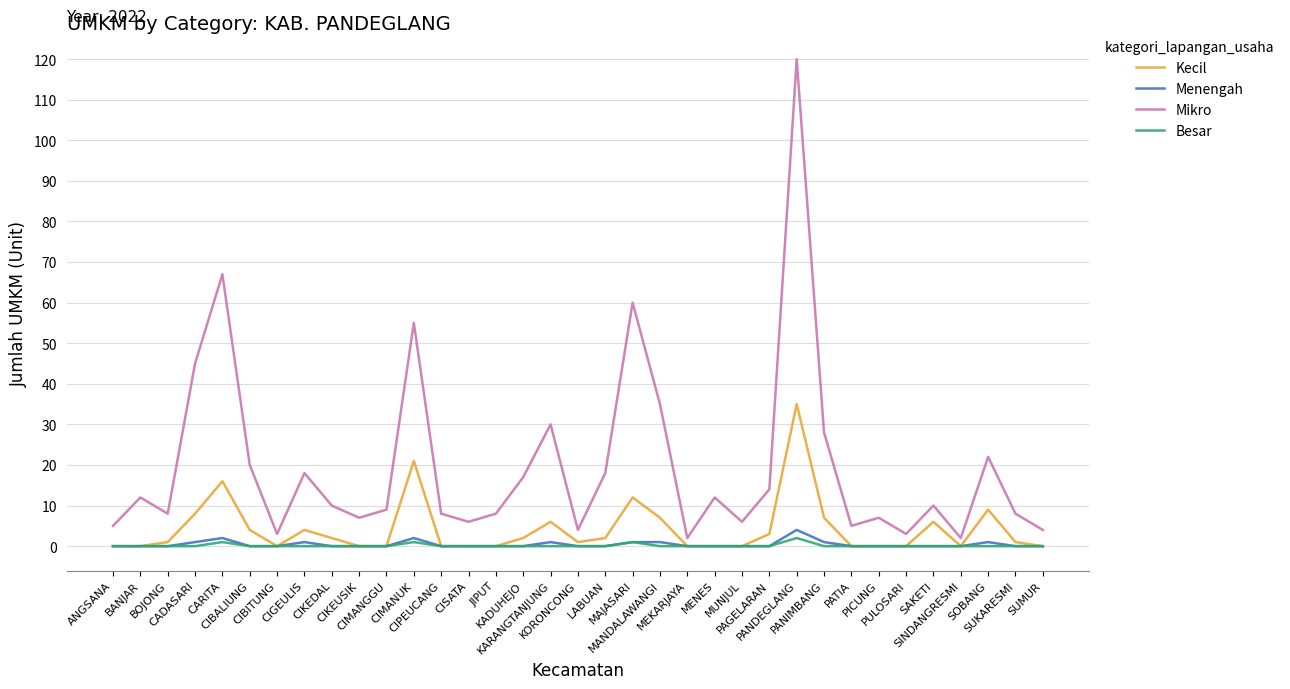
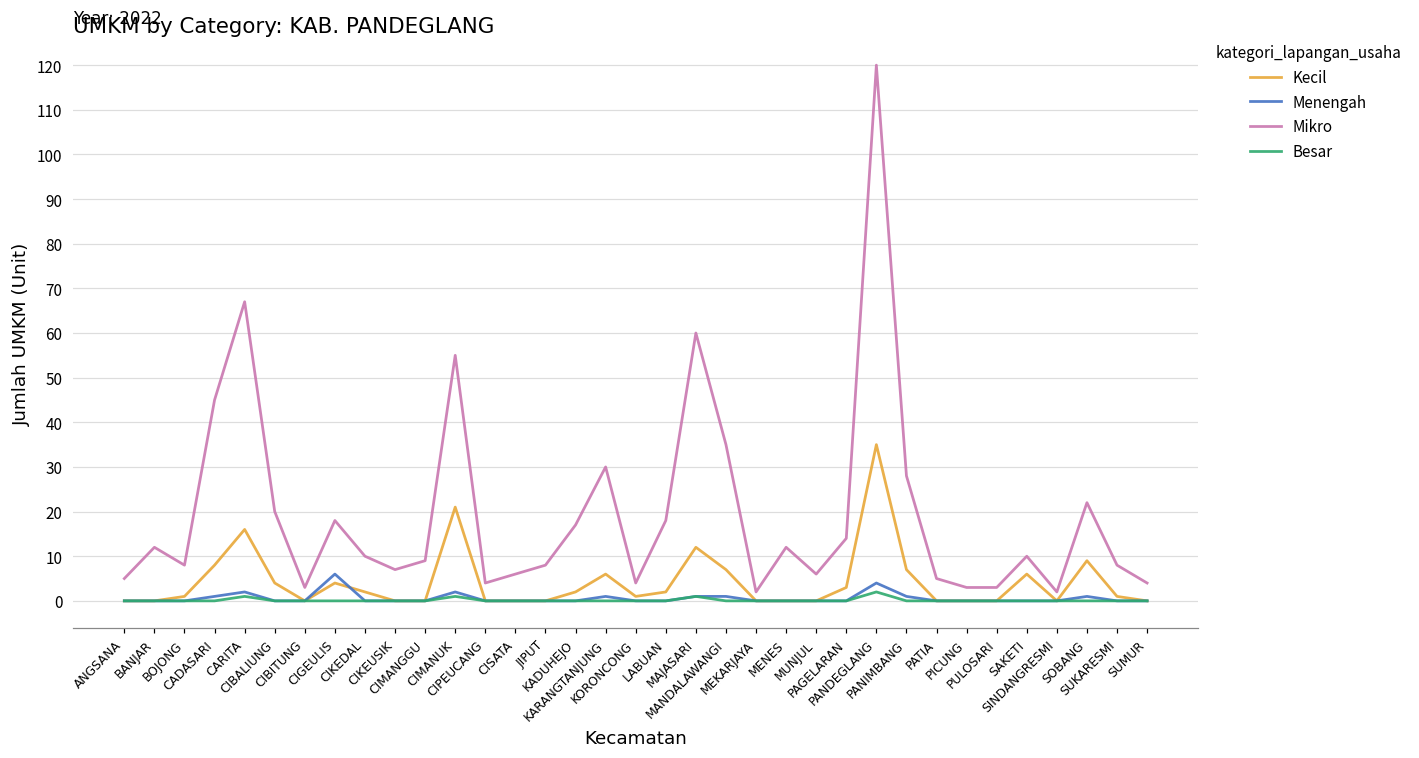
  {
    "Kecil": {
      "BOJONG": 1,
      "CADASARI": 8,
      "CARITA": 16,
      "CIBALIUNG": 4,
      "CIGEULIS": 4,
      "CIKEDAL": 2,
      "CIMANUK": 21,
      "KADUHEJO": 2,
      "KARANGTANJUNG": 6,
      "KORONCONG": 1,
      "LABUAN": 2,
      "MAJASARI": 12,
      "MANDALAWANGI": 7,
      "PAGELARAN": 3,
      "PANDEGLANG": 35,
      "PANIMBANG": 7,
      "SAKETI": 6,
      "SOBANG": 9,
      "SUKARESMI": 1
    },
    "Menengah": {
      "CADASARI": 1,
      "CARITA": 2,
-     "CIGEULIS": 1,
+     "CIGEULIS": 6,
      "CIMANUK": 2,
      "KARANGTANJUNG": 1,
      "MANDALAWANGI": 1,
      "PANDEGLANG": 4,
      "PANIMBANG": 1,
      "SOBANG": 1
    },
    "Mikro": {
      "ANGSANA": 5,
      "BANJAR": 12,
      "BOJONG": 8,
      "CADASARI": 45,
      "CARITA": 67,
      "CIBALIUNG": 20,
      "CIBITUNG": 3,
      "CIGEULIS": 18,
      "CIKEDAL": 10,
      "CIKEUSIK": 7,
      "CIMANGGU": 9,
      "CIMANUK": 55,
-     "CIPEUCANG": 8,
+     "CIPEUCANG": 4,
      "CISATA": 6,
      "JIPUT": 8,
      "KADUHEJO": 17,
      "KARANGTANJUNG": 30,
      "KORONCONG": 4,
      "LABUAN": 18,
      "MAJASARI": 60,
      "MANDALAWANGI": 35,
      "MEKARJAYA": 2,
      "MENES": 12,
      "MUNJUL": 6,
      "PAGELARAN": 14,
      "PANDEGLANG": 120,
      "PANIMBANG": 28,
      "PATIA": 5,
-     "PICUNG": 7,
+     "PICUNG": 3,
      "PULOSARI": 3,
      "SAKETI": 10,
      "SINDANGRESMI": 2,
      "SOBANG": 22,
      "SUKARESMI": 8,
      "SUMUR": 4
    },
    "Besar": {
      "CADASARI": 0,
      "CARITA": 1,
      "CIGEULIS": 0,
      "CIMANUK": 1,
      "KARANGTANJUNG": 0,
      "MANDALAWANGI": 0,
      "PANDEGLANG": 2,
      "PANIMBANG": 0,
      "SOBANG": 0
    }
  }
